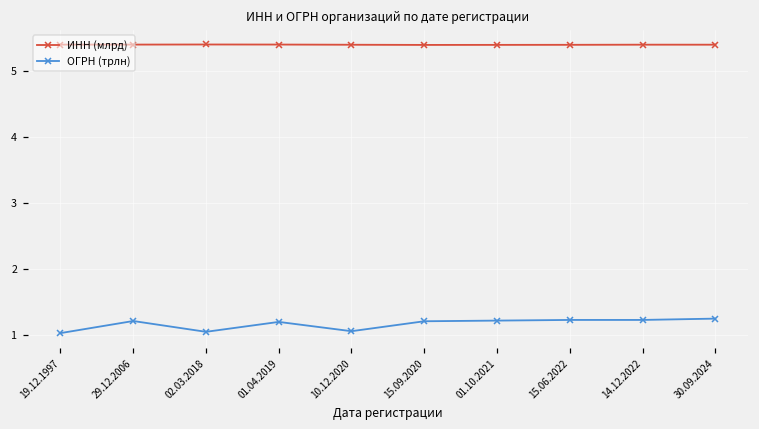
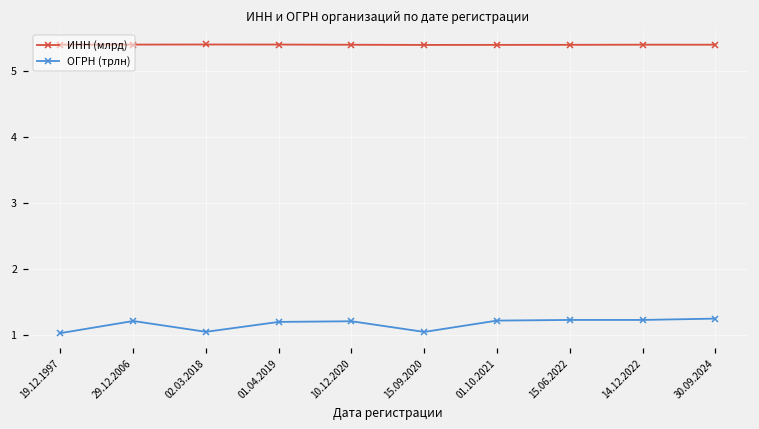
  {
    "ИНН (млрд)": {
      "02.03.2018": 5.4,
      "01.04.2019": 5.4,
      "10.12.2020": 5.4,
      "15.09.2020": 5.4,
      "01.10.2021": 5.4,
      "15.06.2022": 5.4,
      "14.12.2022": 5.4,
      "30.09.2024": 5.4
    },
    "ОГРН (трлн)": {
      "19.12.1997": 1.0,
      "29.12.2006": 1.2,
      "02.03.2018": 1.0,
      "01.04.2019": 1.2,
-     "10.12.2020": 1.1,
-     "15.09.2020": 1.2,
+     "10.12.2020": 1.2,
+     "15.09.2020": 1.0,
      "01.10.2021": 1.2,
      "15.06.2022": 1.2,
      "14.12.2022": 1.2,
      "30.09.2024": 1.2
    }
  }
